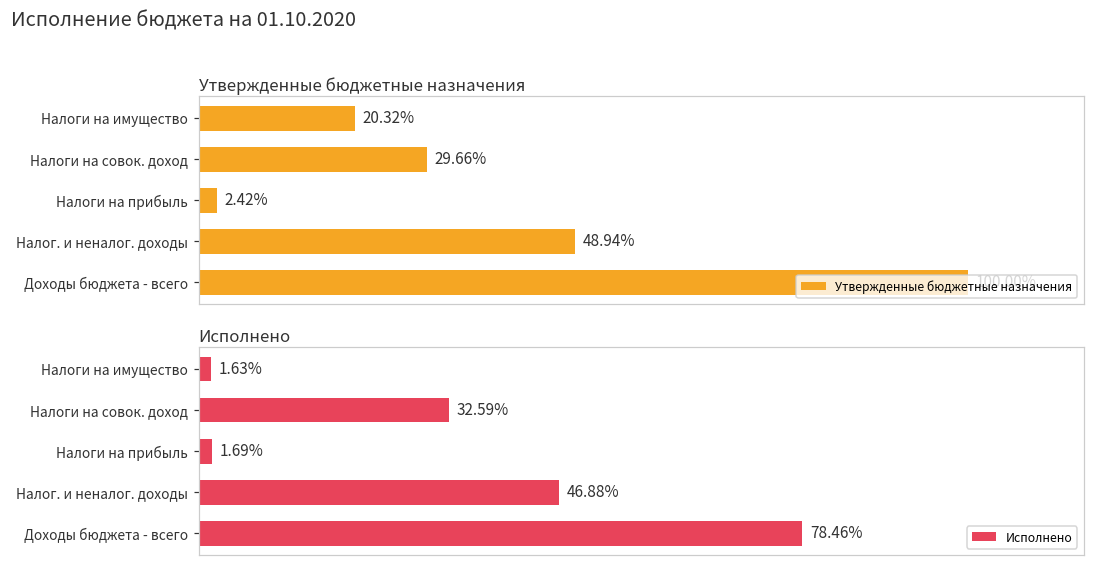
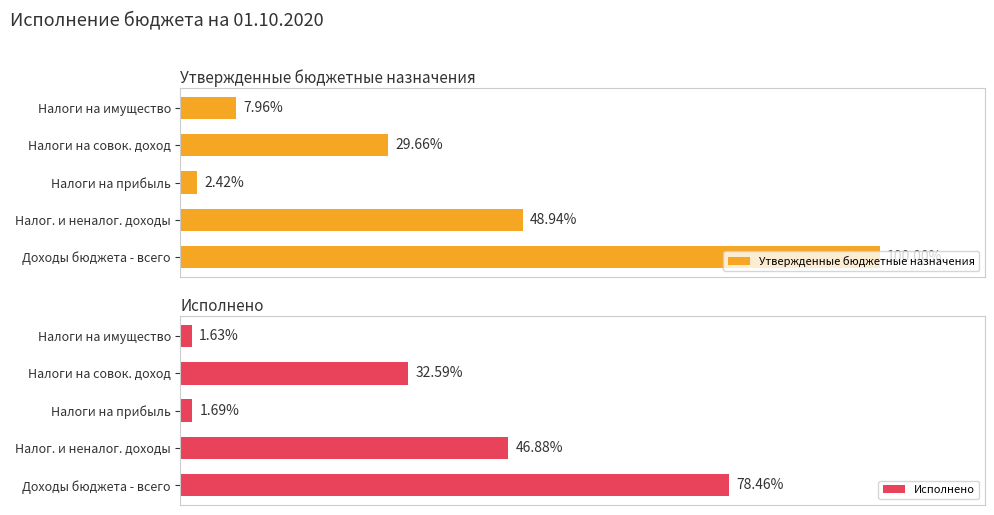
  {
    "Утвержденные бюджетные назначения": {
-     "Налоги на имущество": "20.32%",
+     "Налоги на имущество": "7.96%",
      "Налоги на совок. доход": "29.66%",
      "Налоги на прибыль": "2.42%",
      "Налог. и неналог. доходы": "48.94%"
    },
    "Исполнено": {
      "Налоги на имущество": "1.63%",
      "Налоги на совок. доход": "32.59%",
      "Налоги на прибыль": "1.69%",
      "Налог. и неналог. доходы": "46.88%",
      "Доходы бюджета - всего": "78.46%"
    }
  }
